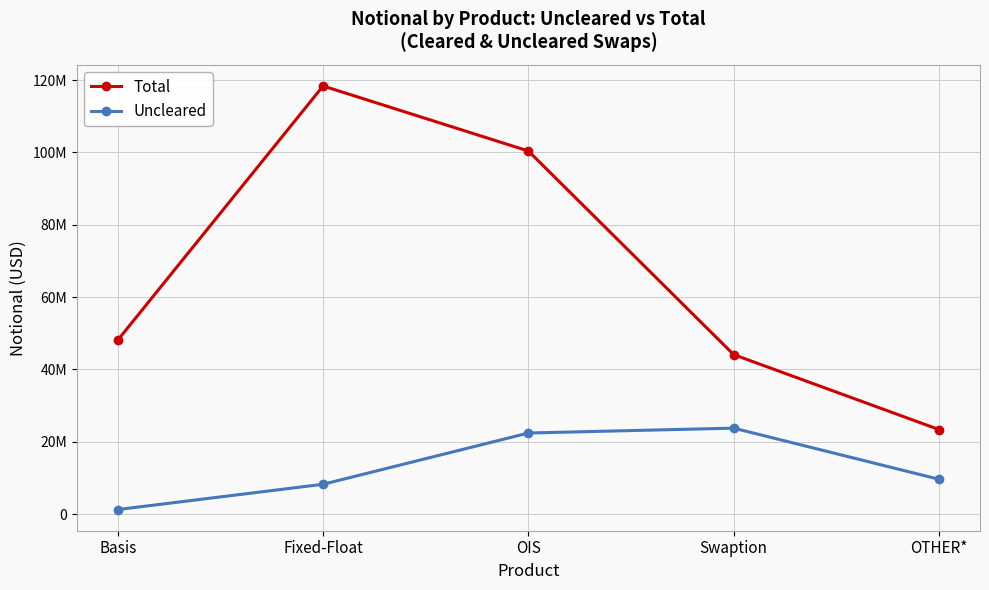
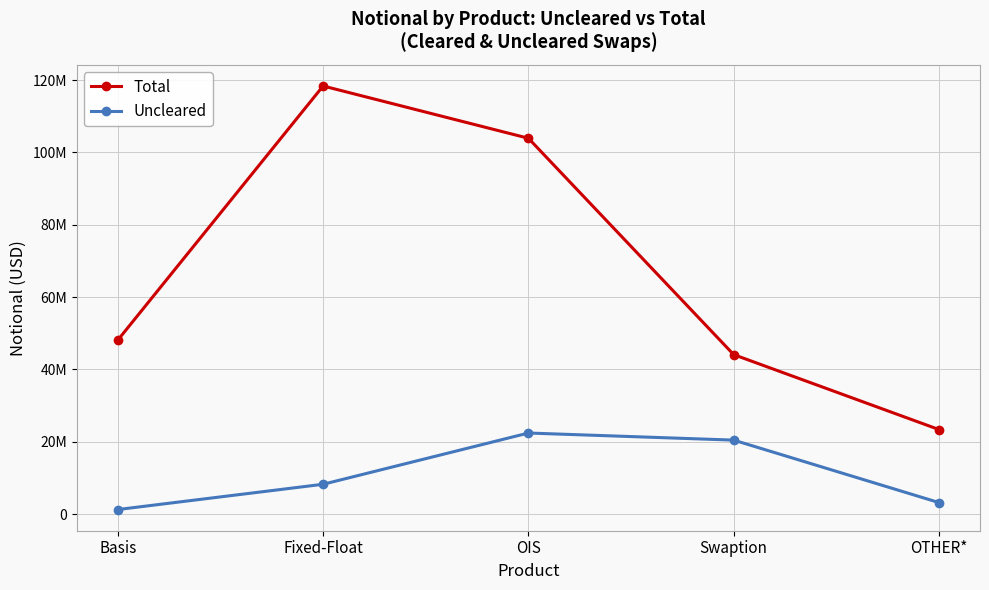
  {
    "Total": {
      "Basis": 48000000,
      "Fixed-Float": 118000000,
-     "OIS": 100000000,
+     "OIS": 104000000,
      "Swaption": 44000000,
      "OTHER*": 23000000
    },
    "Uncleared": {
      "Basis": 1000000,
      "Fixed-Float": 8000000,
      "OIS": 22000000,
-     "Swaption": 24000000,
-     "OTHER*": 10000000
+     "Swaption": 20000000,
+     "OTHER*": 3000000
    }
  }
